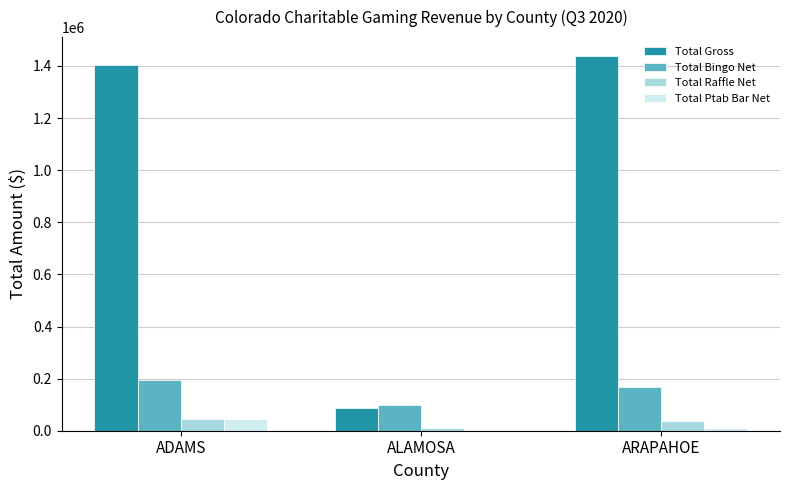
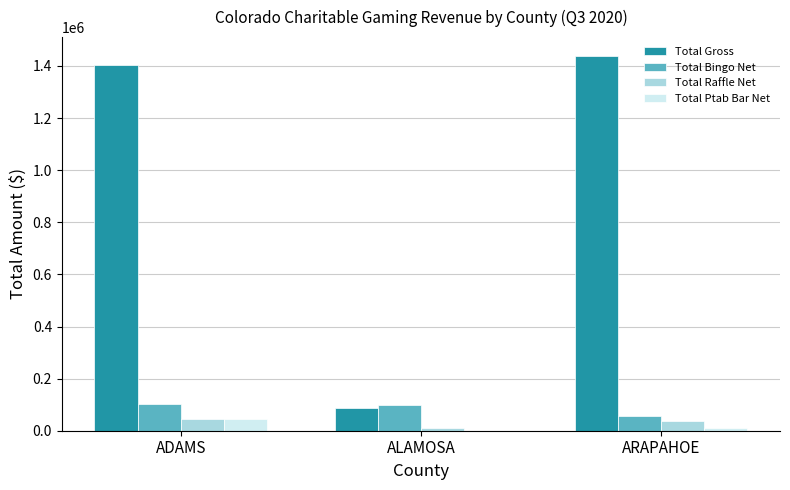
  {
    "Total Gross": {
      "ADAMS": 1400000,
      "ALAMOSA": 90000,
      "ARAPAHOE": 1440000
    },
    "Total Bingo Net": {
-     "ADAMS": 190000,
+     "ADAMS": 100000,
      "ALAMOSA": 100000,
-     "ARAPAHOE": 170000
+     "ARAPAHOE": 60000
    }
  }
